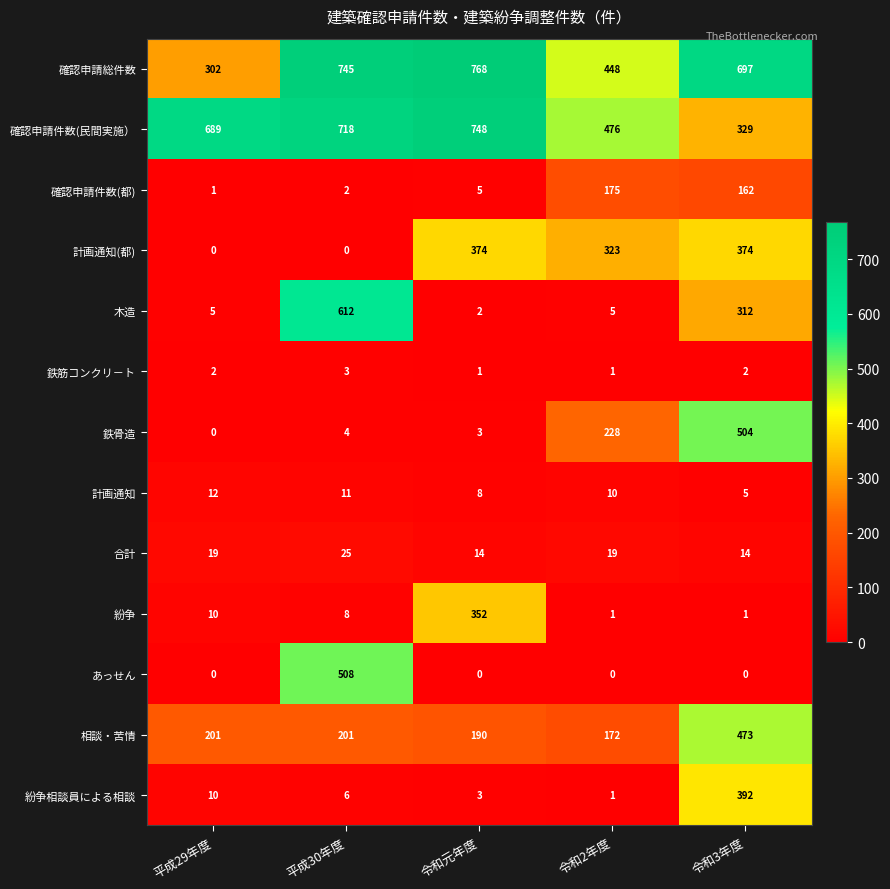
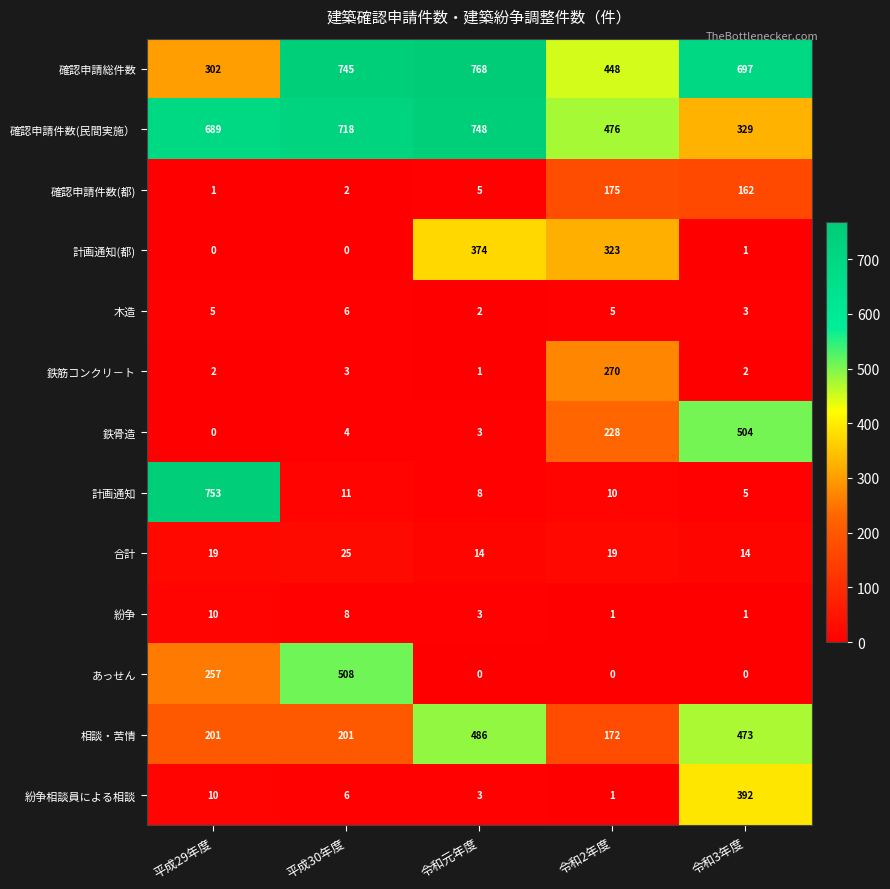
  {
    "確認申請総件数": {
      "平成29年度": 302,
      "平成30年度": 745,
      "令和元年度": 768,
      "令和2年度": 448,
      "令和3年度": 697
    },
    "確認申請件数(民間実施）": {
      "平成29年度": 689,
      "平成30年度": 718,
      "令和元年度": 748,
      "令和2年度": 476,
      "令和3年度": 329
    },
    "確認申請件数(都)": {
      "平成29年度": 1,
      "平成30年度": 2,
      "令和元年度": 5,
      "令和2年度": 175,
      "令和3年度": 162
    },
    "計画通知(都)": {
      "平成29年度": 0,
      "平成30年度": 0,
      "令和元年度": 374,
      "令和2年度": 323,
-     "令和3年度": 374
+     "令和3年度": 1
    },
    "木造": {
      "平成29年度": 5,
-     "平成30年度": 612,
+     "平成30年度": 6,
      "令和元年度": 2,
      "令和2年度": 5,
-     "令和3年度": 312
+     "令和3年度": 3
    },
    "鉄筋コンクリ－ト": {
      "平成29年度": 2,
      "平成30年度": 3,
      "令和元年度": 1,
-     "令和2年度": 1,
+     "令和2年度": 270,
      "令和3年度": 2
    },
    "鉄骨造": {
      "平成29年度": 0,
      "平成30年度": 4,
      "令和元年度": 3,
      "令和2年度": 228,
      "令和3年度": 504
    },
    "計画通知": {
-     "平成29年度": 12,
+     "平成29年度": 753,
      "平成30年度": 11,
      "令和元年度": 8,
      "令和2年度": 10,
      "令和3年度": 5
    },
    "合計": {
      "平成29年度": 19,
      "平成30年度": 25,
      "令和元年度": 14,
      "令和2年度": 19,
      "令和3年度": 14
    },
    "紛争": {
      "平成29年度": 10,
      "平成30年度": 8,
-     "令和元年度": 352,
+     "令和元年度": 3,
      "令和2年度": 1,
      "令和3年度": 1
    },
    "あっせん": {
-     "平成29年度": 0,
+     "平成29年度": 257,
      "平成30年度": 508,
      "令和元年度": 0,
      "令和2年度": 0,
      "令和3年度": 0
    },
    "相談・苦情": {
      "平成29年度": 201,
      "平成30年度": 201,
-     "令和元年度": 190,
+     "令和元年度": 486,
      "令和2年度": 172,
      "令和3年度": 473
    },
    "紛争相談員による相談": {
      "平成29年度": 10,
      "平成30年度": 6,
      "令和元年度": 3,
      "令和2年度": 1,
      "令和3年度": 392
    }
  }
